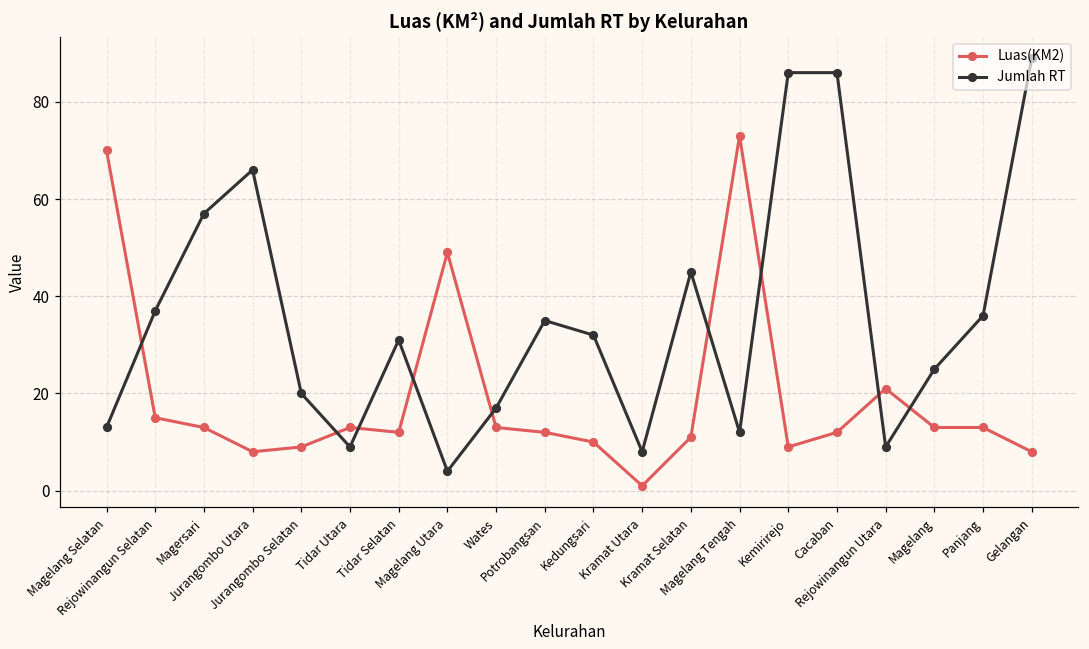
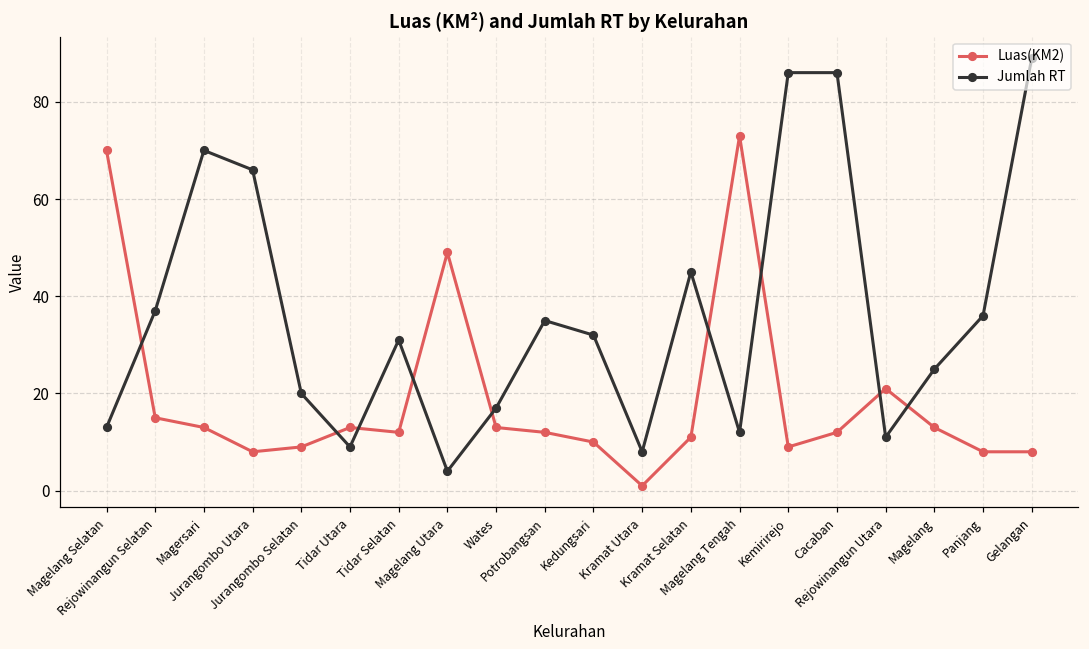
  {
    "Luas(KM2)": {
      "Magelang Selatan": 70,
      "Rejowinangun Selatan": 15,
      "Magersari": 13,
      "Jurangombo Utara": 8,
      "Jurangombo Selatan": 9,
      "Tidar Utara": 13,
      "Tidar Selatan": 12,
      "Magelang Utara": 49,
      "Wates": 13,
      "Potrobangsan": 12,
      "Kedungsari": 10,
      "Kramat Utara": 1,
      "Kramat Selatan": 11,
      "Magelang Tengah": 73,
      "Kemirirejo": 9,
      "Cacaban": 12,
      "Rejowinangun Utara": 21,
      "Magelang": 13,
-     "Panjang": 13,
+     "Panjang": 8,
      "Gelangan": 8
    },
    "Jumlah RT": {
      "Magelang Selatan": 13,
      "Rejowinangun Selatan": 37,
-     "Magersari": 57,
+     "Magersari": 70,
      "Jurangombo Utara": 66,
      "Jurangombo Selatan": 20,
      "Tidar Utara": 9,
      "Tidar Selatan": 31,
      "Magelang Utara": 4,
      "Wates": 17,
      "Potrobangsan": 35,
      "Kedungsari": 32,
      "Kramat Utara": 8,
      "Kramat Selatan": 45,
      "Magelang Tengah": 12,
      "Kemirirejo": 86,
      "Cacaban": 86,
-     "Rejowinangun Utara": 9,
+     "Rejowinangun Utara": 11,
      "Magelang": 25,
      "Panjang": 36
    }
  }
